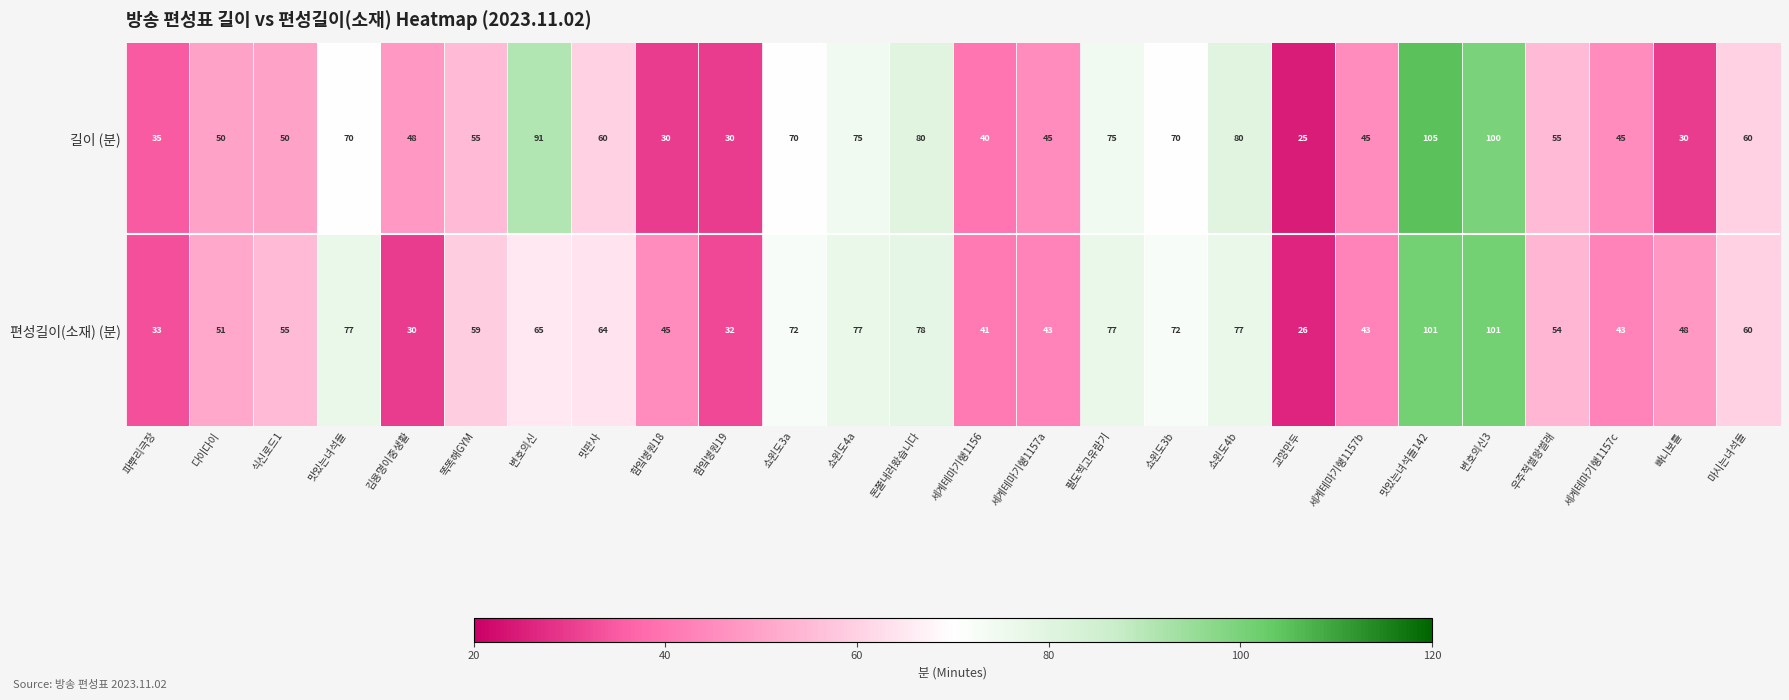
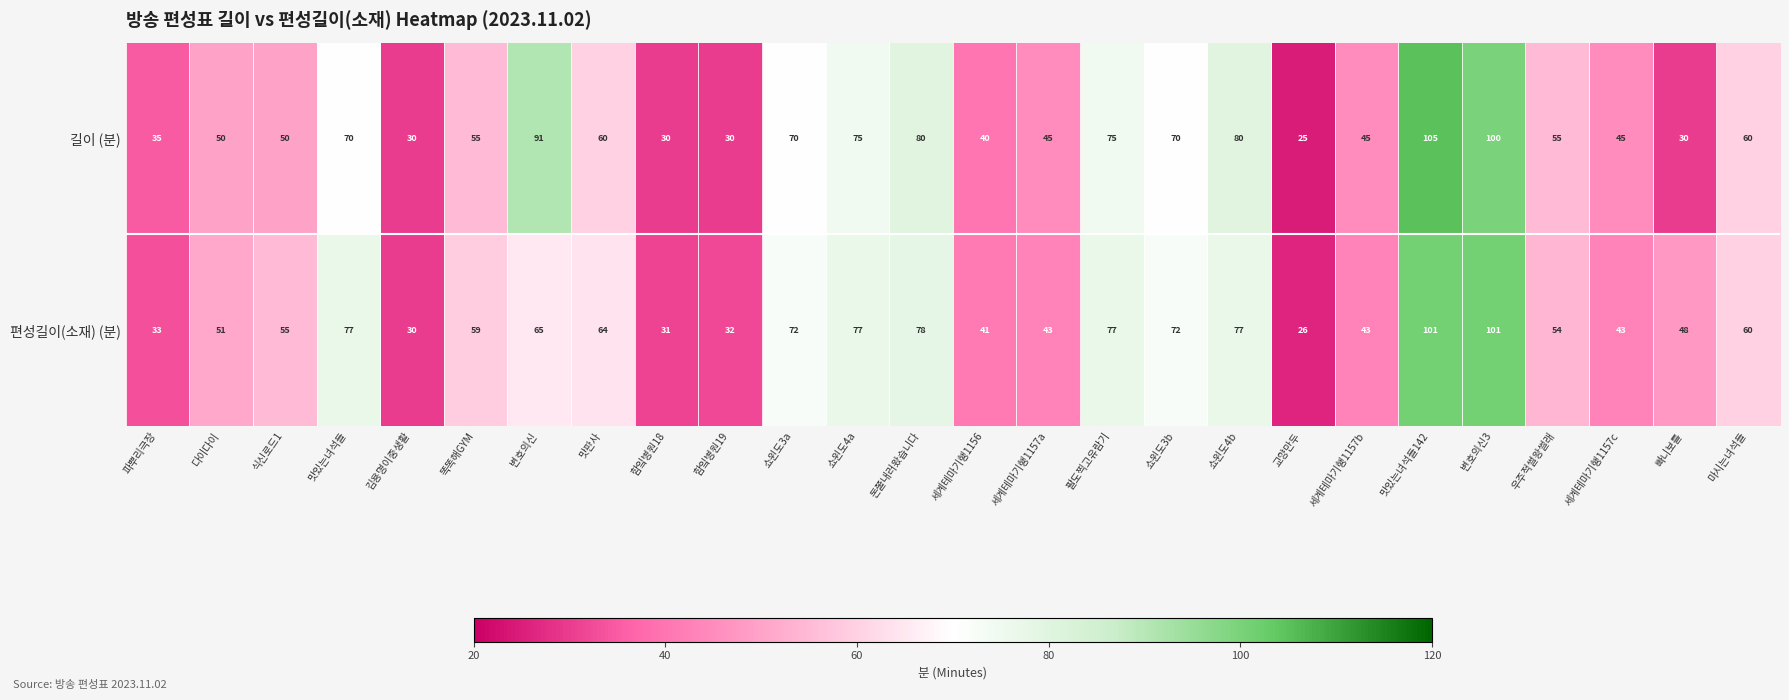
  {
    "길이 (분)": {
      "파뿌리극장": 35,
      "다이다이": 50,
      "식신로드1": 50,
      "맛있는녀석들": 70,
-     "김용명이중생활": 48,
+     "김용명이중생활": 30,
      "똑똑해GYM": 55,
      "변호의신": 91,
      "맛판사": 60,
      "함잌병원18": 30,
      "함잌병원19": 30,
      "쇼윈도3a": 70,
      "쇼윈도4a": 75,
      "돈쭐내러왔습니다": 80,
      "세계테마기행1156": 40,
      "세계테마기행1157a": 45,
      "팔도찍고유람기": 75,
      "쇼윈도3b": 70,
      "쇼윈도4b": 80,
      "교양만두": 25,
      "세계테마기행1157b": 45,
      "맛있는녀석들142": 105,
      "변호의신3": 100,
      "우주적썰왕썰래": 55,
      "세계테마기행1157c": 45,
      "빠니보틀": 30,
      "마시는녀석들": 60
    },
    "편성길이(소재) (분)": {
      "파뿌리극장": 33,
      "다이다이": 51,
      "식신로드1": 55,
      "맛있는녀석들": 77,
      "김용명이중생활": 30,
      "똑똑해GYM": 59,
      "변호의신": 65,
      "맛판사": 64,
-     "함잌병원18": 45,
+     "함잌병원18": 31,
      "함잌병원19": 32,
      "쇼윈도3a": 72,
      "쇼윈도4a": 77,
      "돈쭐내러왔습니다": 78,
      "세계테마기행1156": 41,
      "세계테마기행1157a": 43,
      "팔도찍고유람기": 77,
      "쇼윈도3b": 72,
      "쇼윈도4b": 77,
      "교양만두": 26,
      "세계테마기행1157b": 43,
      "맛있는녀석들142": 101,
      "변호의신3": 101,
      "우주적썰왕썰래": 54,
      "세계테마기행1157c": 43,
      "빠니보틀": 48,
      "마시는녀석들": 60
    }
  }
